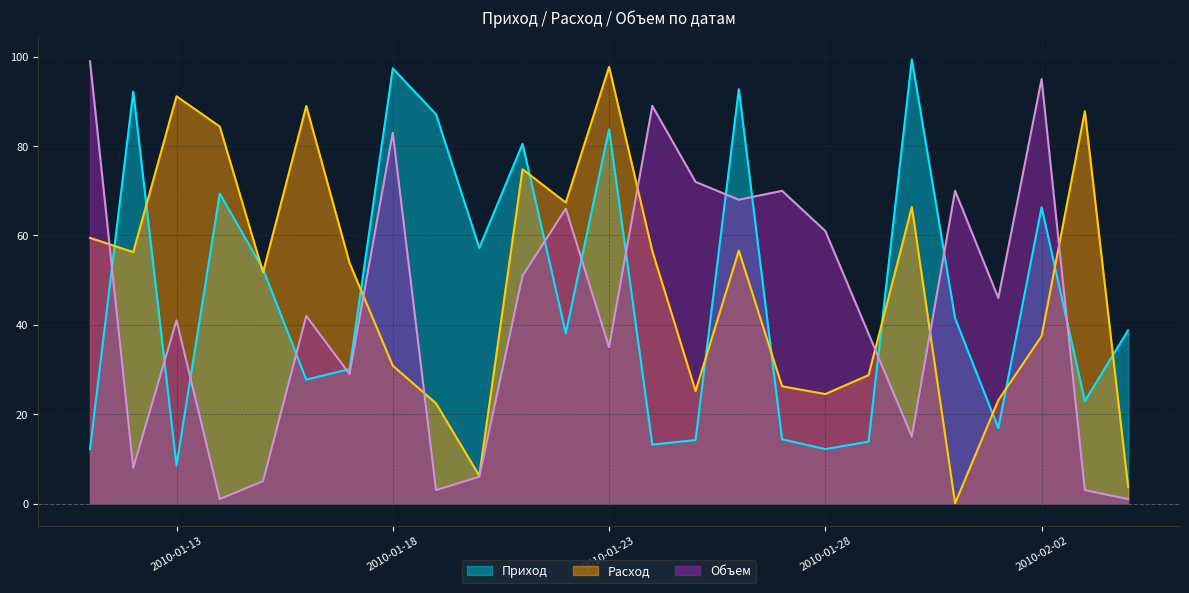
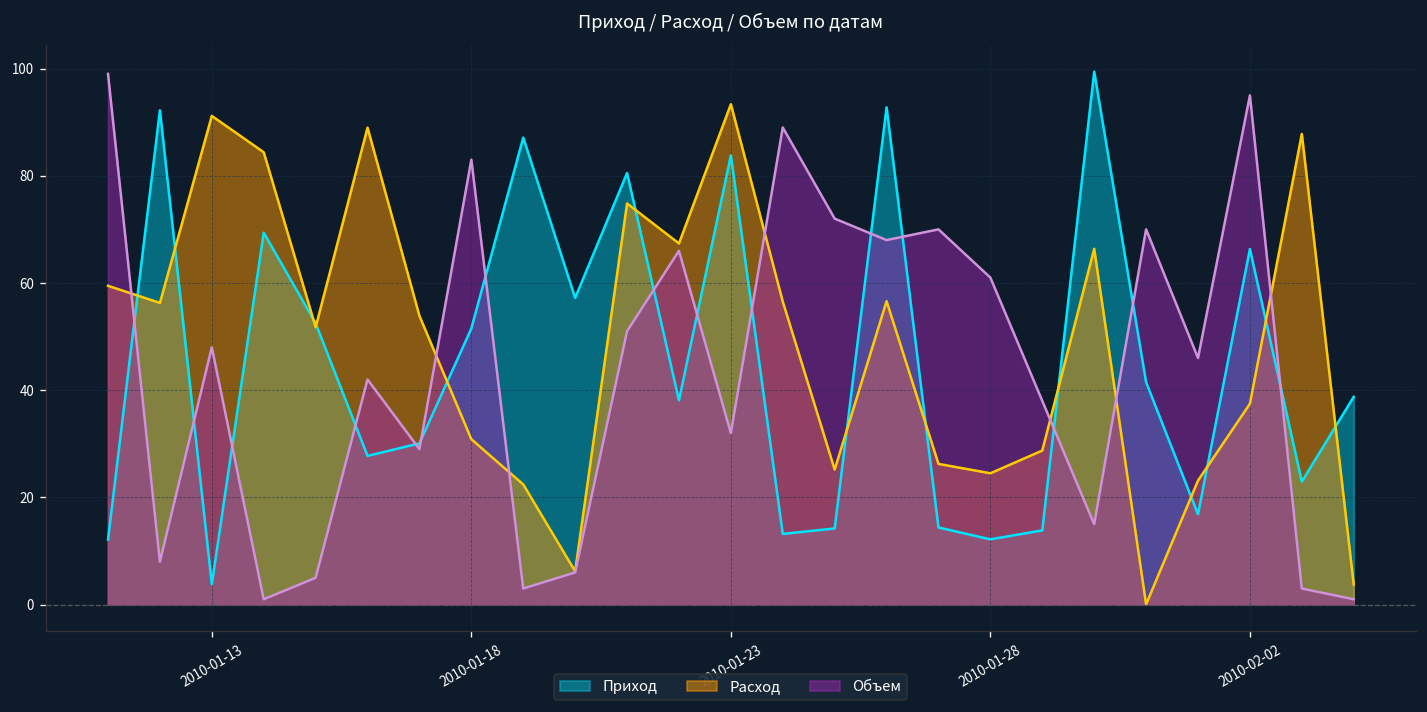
  {
    "Приход": {
-     "2010-01-13": 9,
-     "2010-01-18": 97,
+     "2010-01-13": 4,
+     "2010-01-18": 52,
      "2010-01-23": 84,
      "2010-01-28": 12,
      "2010-02-02": 66
    },
    "Расход": {
      "2010-01-13": 91,
      "2010-01-18": 31,
-     "2010-01-23": 98,
+     "2010-01-23": 93,
      "2010-01-28": 25,
      "2010-02-02": 37
    },
    "Объем": {
-     "2010-01-13": 41,
+     "2010-01-13": 48,
      "2010-01-18": 83,
-     "2010-01-23": 35,
+     "2010-01-23": 32,
      "2010-01-28": 61,
      "2010-02-02": 95
    }
  }
